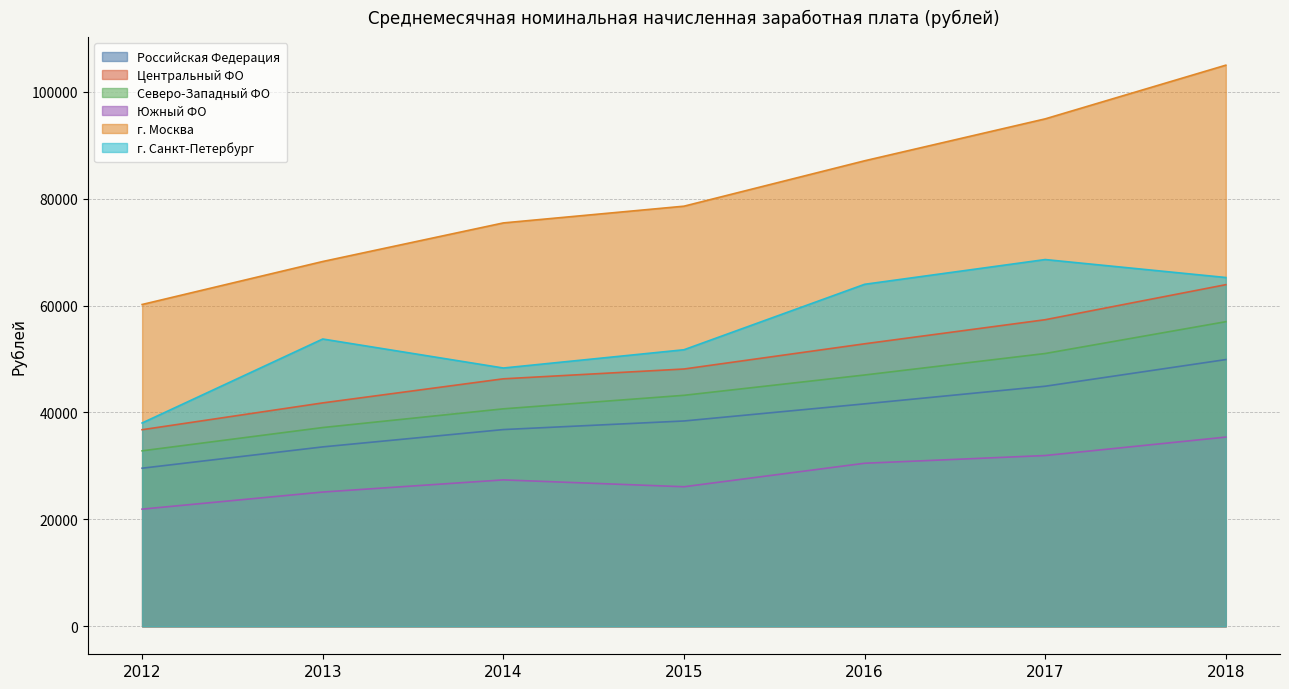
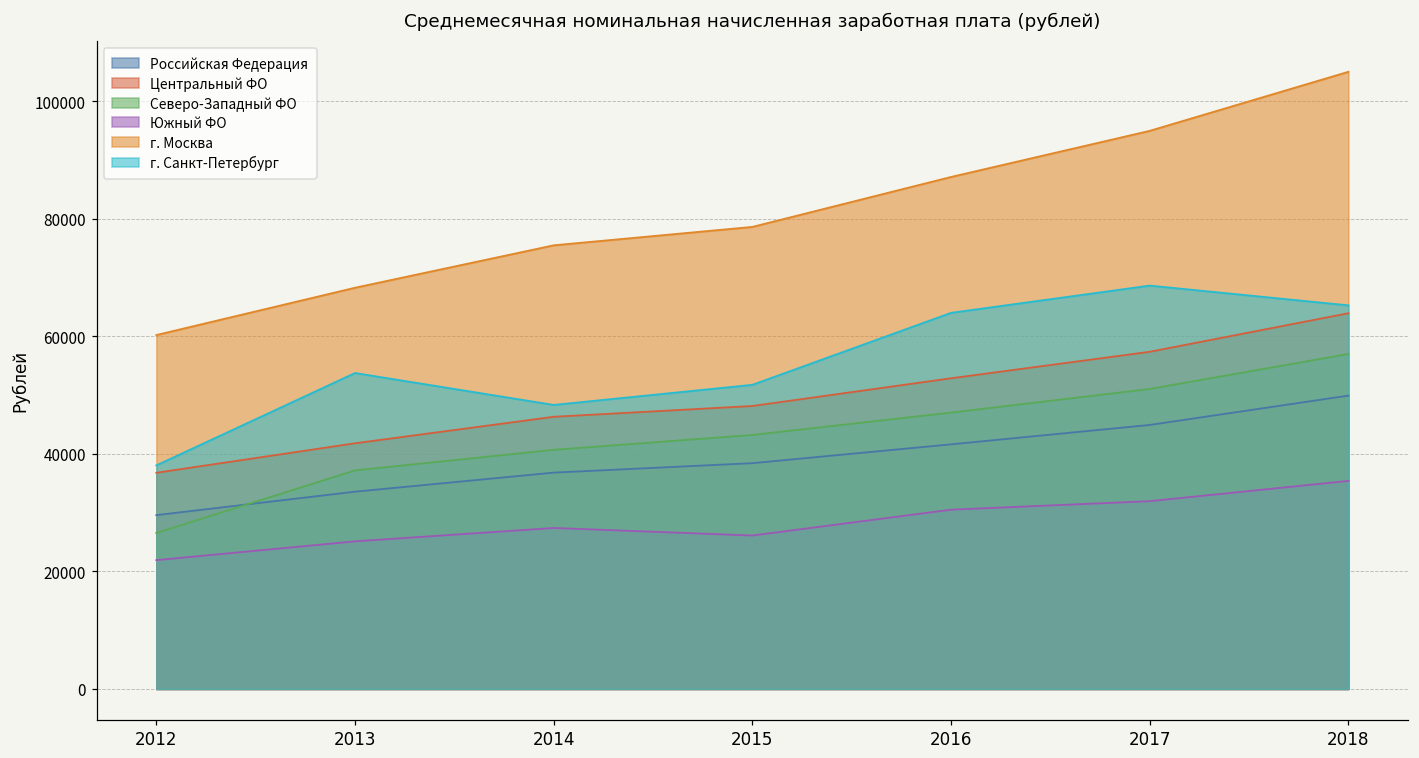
  {
    "Российская Федерация": {
      "2012": 30000,
      "2013": 34000,
      "2014": 37000,
      "2015": 38000,
      "2016": 42000,
      "2017": 45000,
      "2018": 50000
    },
    "Северо-Западный ФО": {
-     "2012": 33000,
+     "2012": 27000,
      "2013": 37000,
      "2014": 41000,
      "2015": 43000,
      "2016": 47000,
      "2017": 51000,
      "2018": 57000
    },
    "Южный ФО": {
      "2012": 22000,
      "2013": 25000,
      "2014": 27000,
      "2015": 26000,
      "2016": 30000,
      "2017": 32000,
      "2018": 35000
    },
    "г. Санкт-Петербург": {
      "2012": 38000,
      "2013": 54000,
      "2014": 48000,
      "2015": 52000,
      "2016": 64000,
      "2017": 69000,
      "2018": 65000
    }
  }
